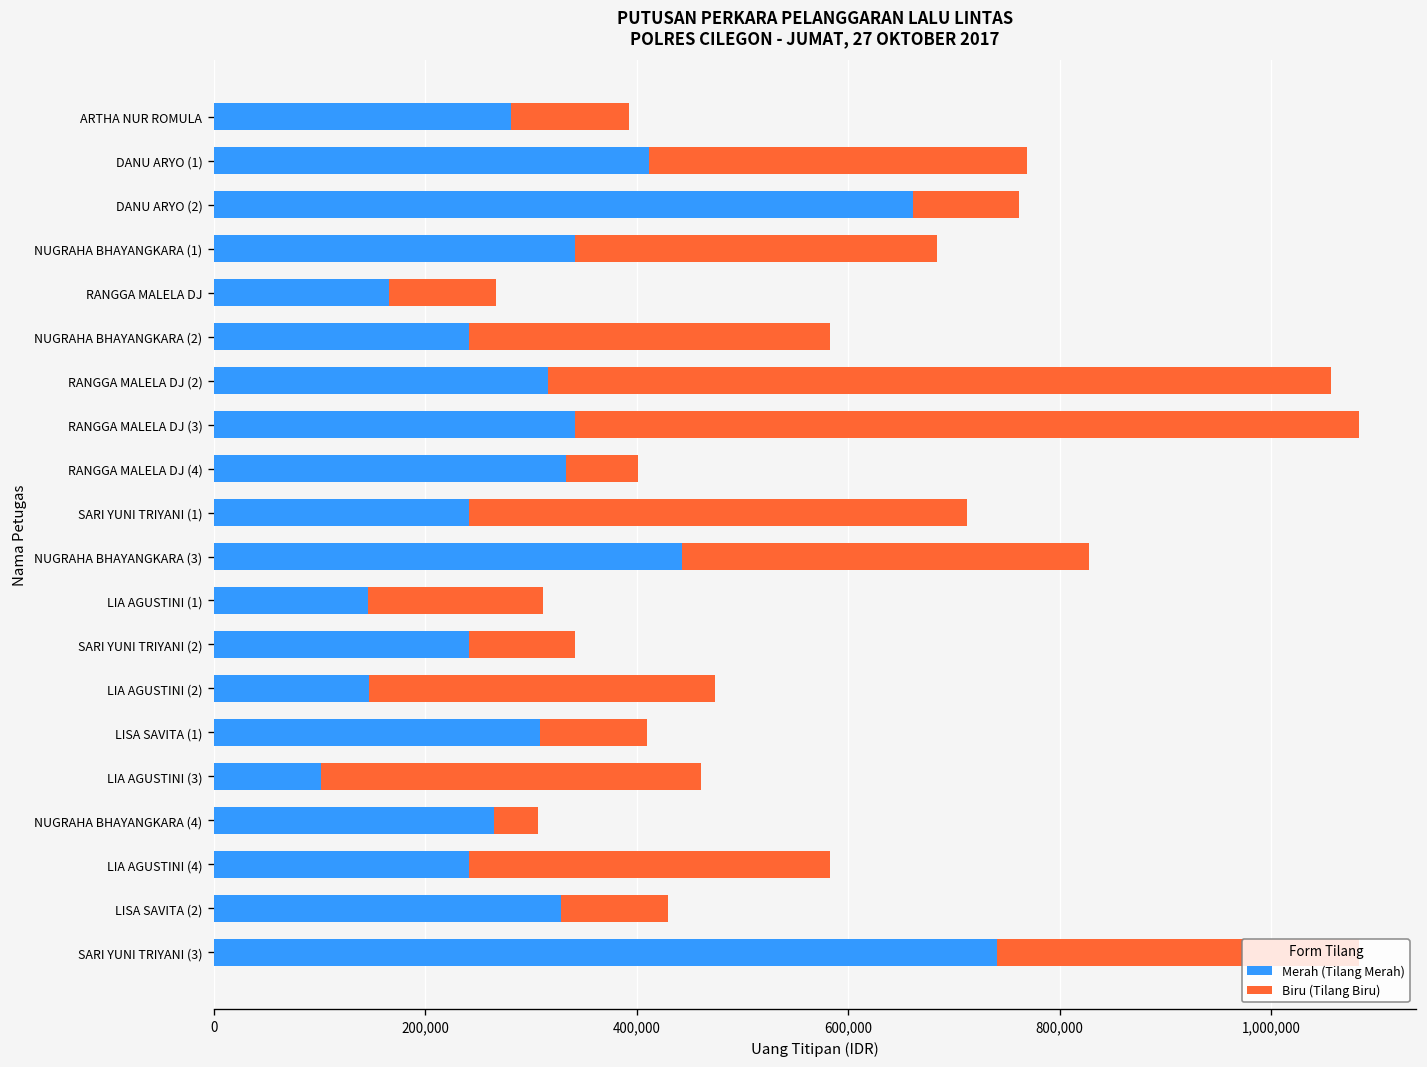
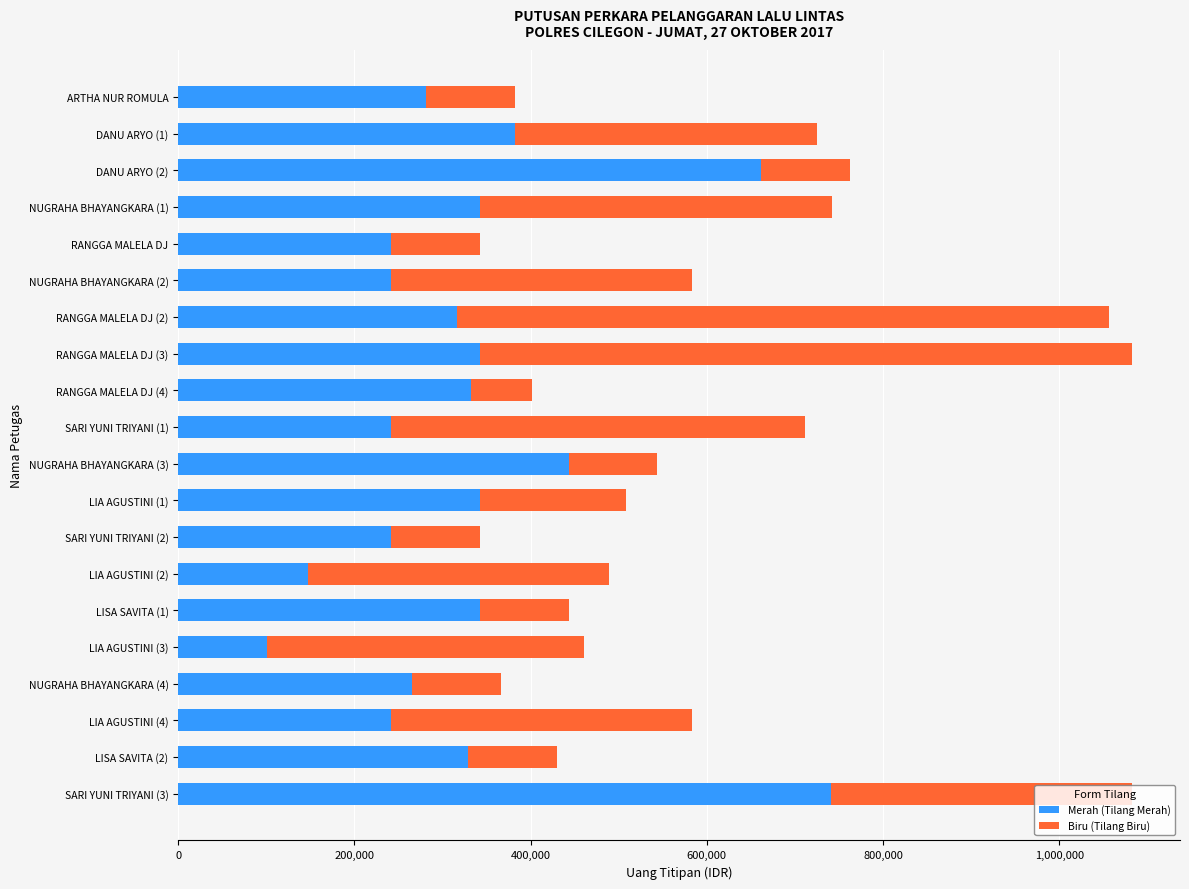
  {
    "Merah (Tilang Merah)": {
      "ARTHA NUR ROMULA": "280,000",
-     "DANU ARYO (1)": "410,000",
+     "DANU ARYO (1)": "380,000",
      "DANU ARYO (2)": "660,000",
      "NUGRAHA BHAYANGKARA (1)": "340,000",
-     "RANGGA MALELA DJ": "170,000",
+     "RANGGA MALELA DJ": "240,000",
      "NUGRAHA BHAYANGKARA (2)": "240,000",
      "RANGGA MALELA DJ (2)": "320,000",
      "RANGGA MALELA DJ (3)": "340,000",
      "RANGGA MALELA DJ (4)": "330,000",
      "SARI YUNI TRIYANI (1)": "240,000",
      "NUGRAHA BHAYANGKARA (3)": "440,000",
-     "LIA AGUSTINI (1)": "150,000",
+     "LIA AGUSTINI (1)": "340,000",
      "SARI YUNI TRIYANI (2)": "240,000",
      "LIA AGUSTINI (2)": "150,000",
-     "LISA SAVITA (1)": "310,000",
+     "LISA SAVITA (1)": "340,000",
      "LIA AGUSTINI (3)": "100,000",
      "NUGRAHA BHAYANGKARA (4)": "270,000",
      "LIA AGUSTINI (4)": "240,000",
      "LISA SAVITA (2)": "330,000",
      "SARI YUNI TRIYANI (3)": "740,000"
    },
    "Biru (Tilang Biru)": {
-     "ARTHA NUR ROMULA": "110,000",
-     "DANU ARYO (1)": "360,000",
+     "ARTHA NUR ROMULA": "100,000",
+     "DANU ARYO (1)": "340,000",
      "DANU ARYO (2)": "100,000",
-     "NUGRAHA BHAYANGKARA (1)": "340,000",
+     "NUGRAHA BHAYANGKARA (1)": "400,000",
      "RANGGA MALELA DJ": "100,000",
      "NUGRAHA BHAYANGKARA (2)": "340,000",
      "RANGGA MALELA DJ (2)": "740,000",
      "RANGGA MALELA DJ (3)": "740,000",
      "RANGGA MALELA DJ (4)": "70,000",
      "SARI YUNI TRIYANI (1)": "470,000",
-     "NUGRAHA BHAYANGKARA (3)": "380,000",
+     "NUGRAHA BHAYANGKARA (3)": "100,000",
      "LIA AGUSTINI (1)": "170,000",
      "SARI YUNI TRIYANI (2)": "100,000",
-     "LIA AGUSTINI (2)": "330,000",
+     "LIA AGUSTINI (2)": "340,000",
      "LISA SAVITA (1)": "100,000",
      "LIA AGUSTINI (3)": "360,000",
-     "NUGRAHA BHAYANGKARA (4)": "40,000",
+     "NUGRAHA BHAYANGKARA (4)": "100,000",
      "LIA AGUSTINI (4)": "340,000",
      "LISA SAVITA (2)": "100,000"
    }
  }
